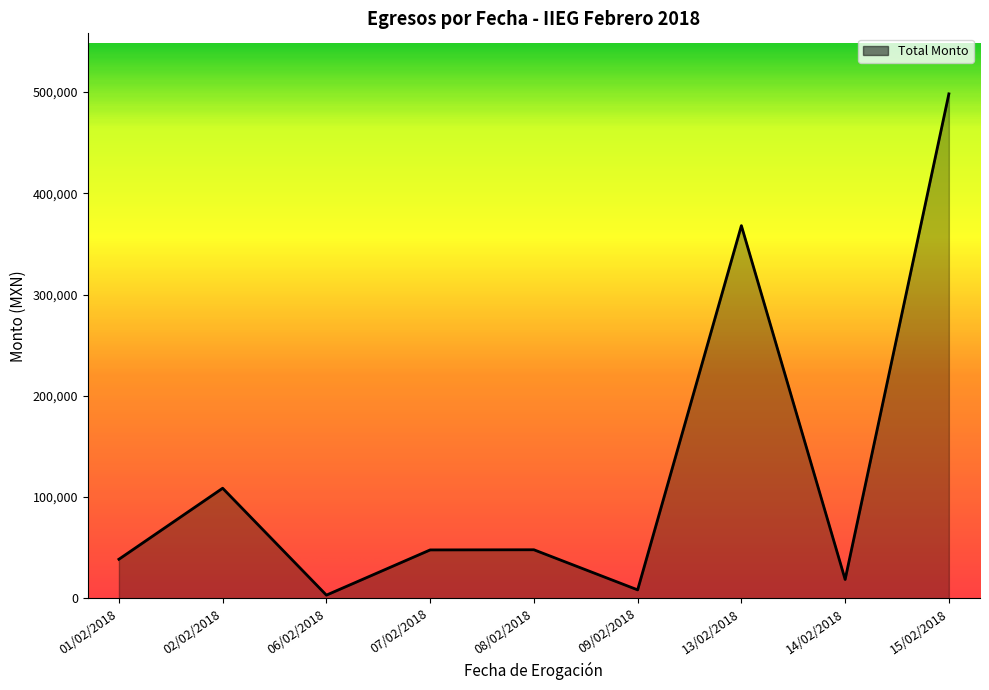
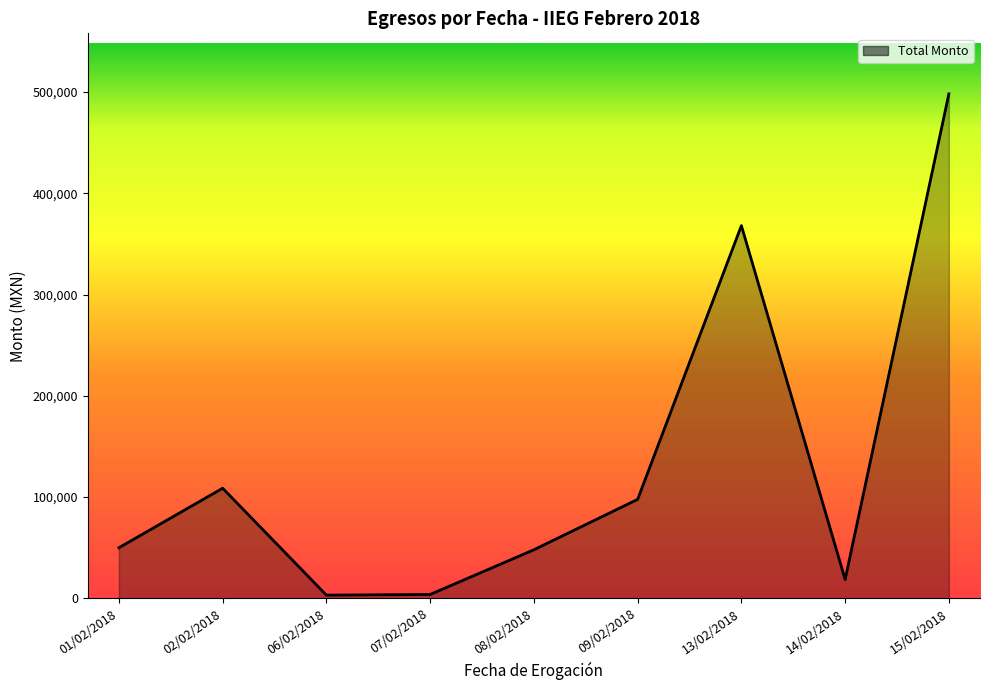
  {
-   "01/02/2018": "39,000",
+   "01/02/2018": "50,000",
    "02/02/2018": "109,000",
    "06/02/2018": "3,000",
-   "07/02/2018": "48,000",
+   "07/02/2018": "4,000",
    "08/02/2018": "48,000",
-   "09/02/2018": "8,000",
+   "09/02/2018": "98,000",
    "13/02/2018": "368,000",
    "14/02/2018": "19,000",
    "15/02/2018": "498,000"
  }
